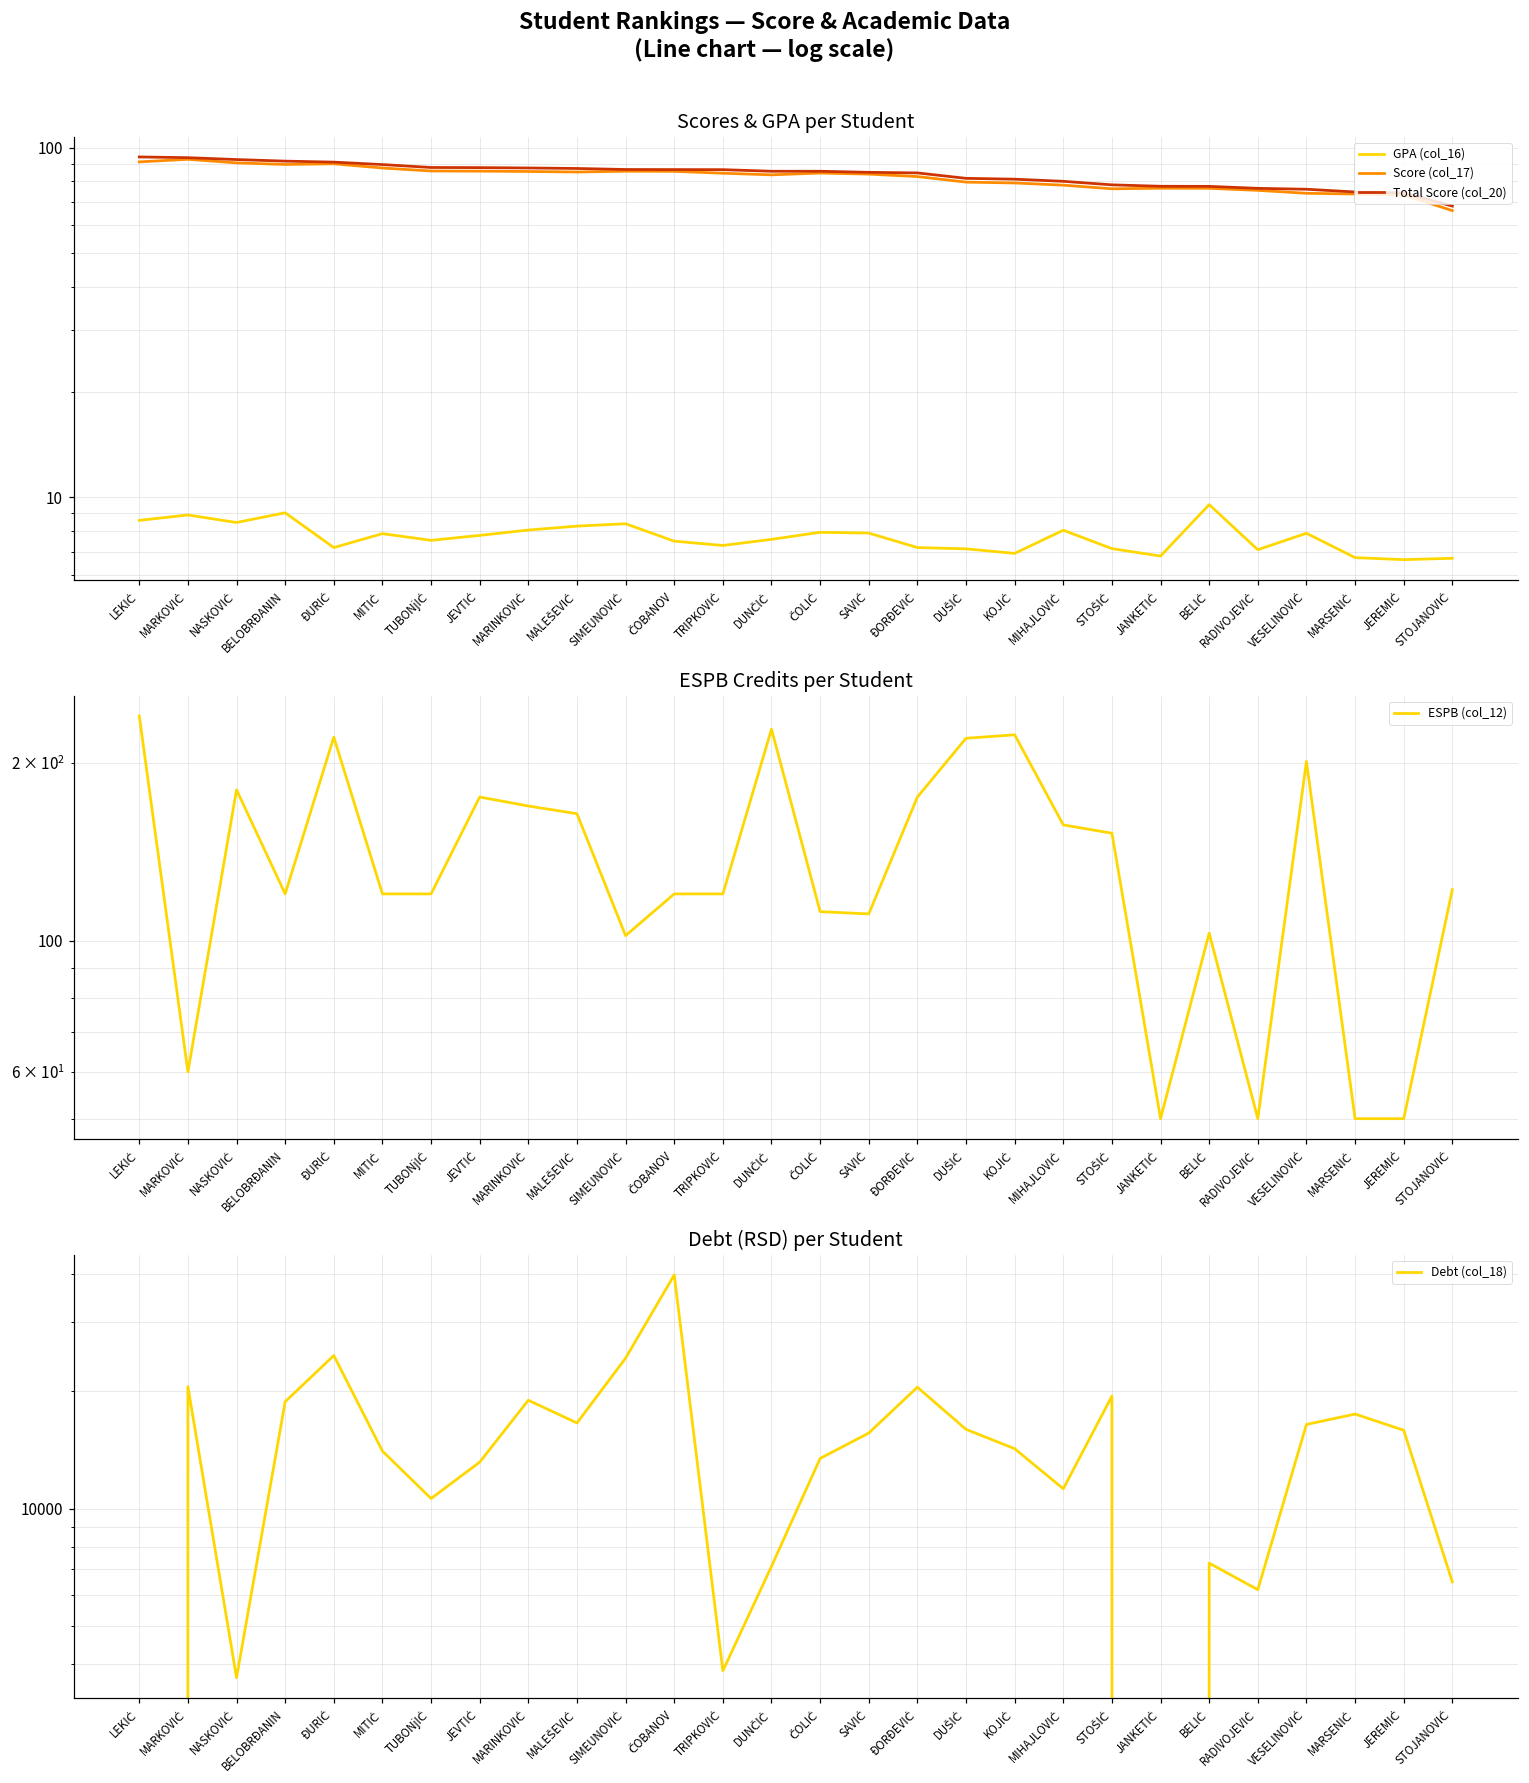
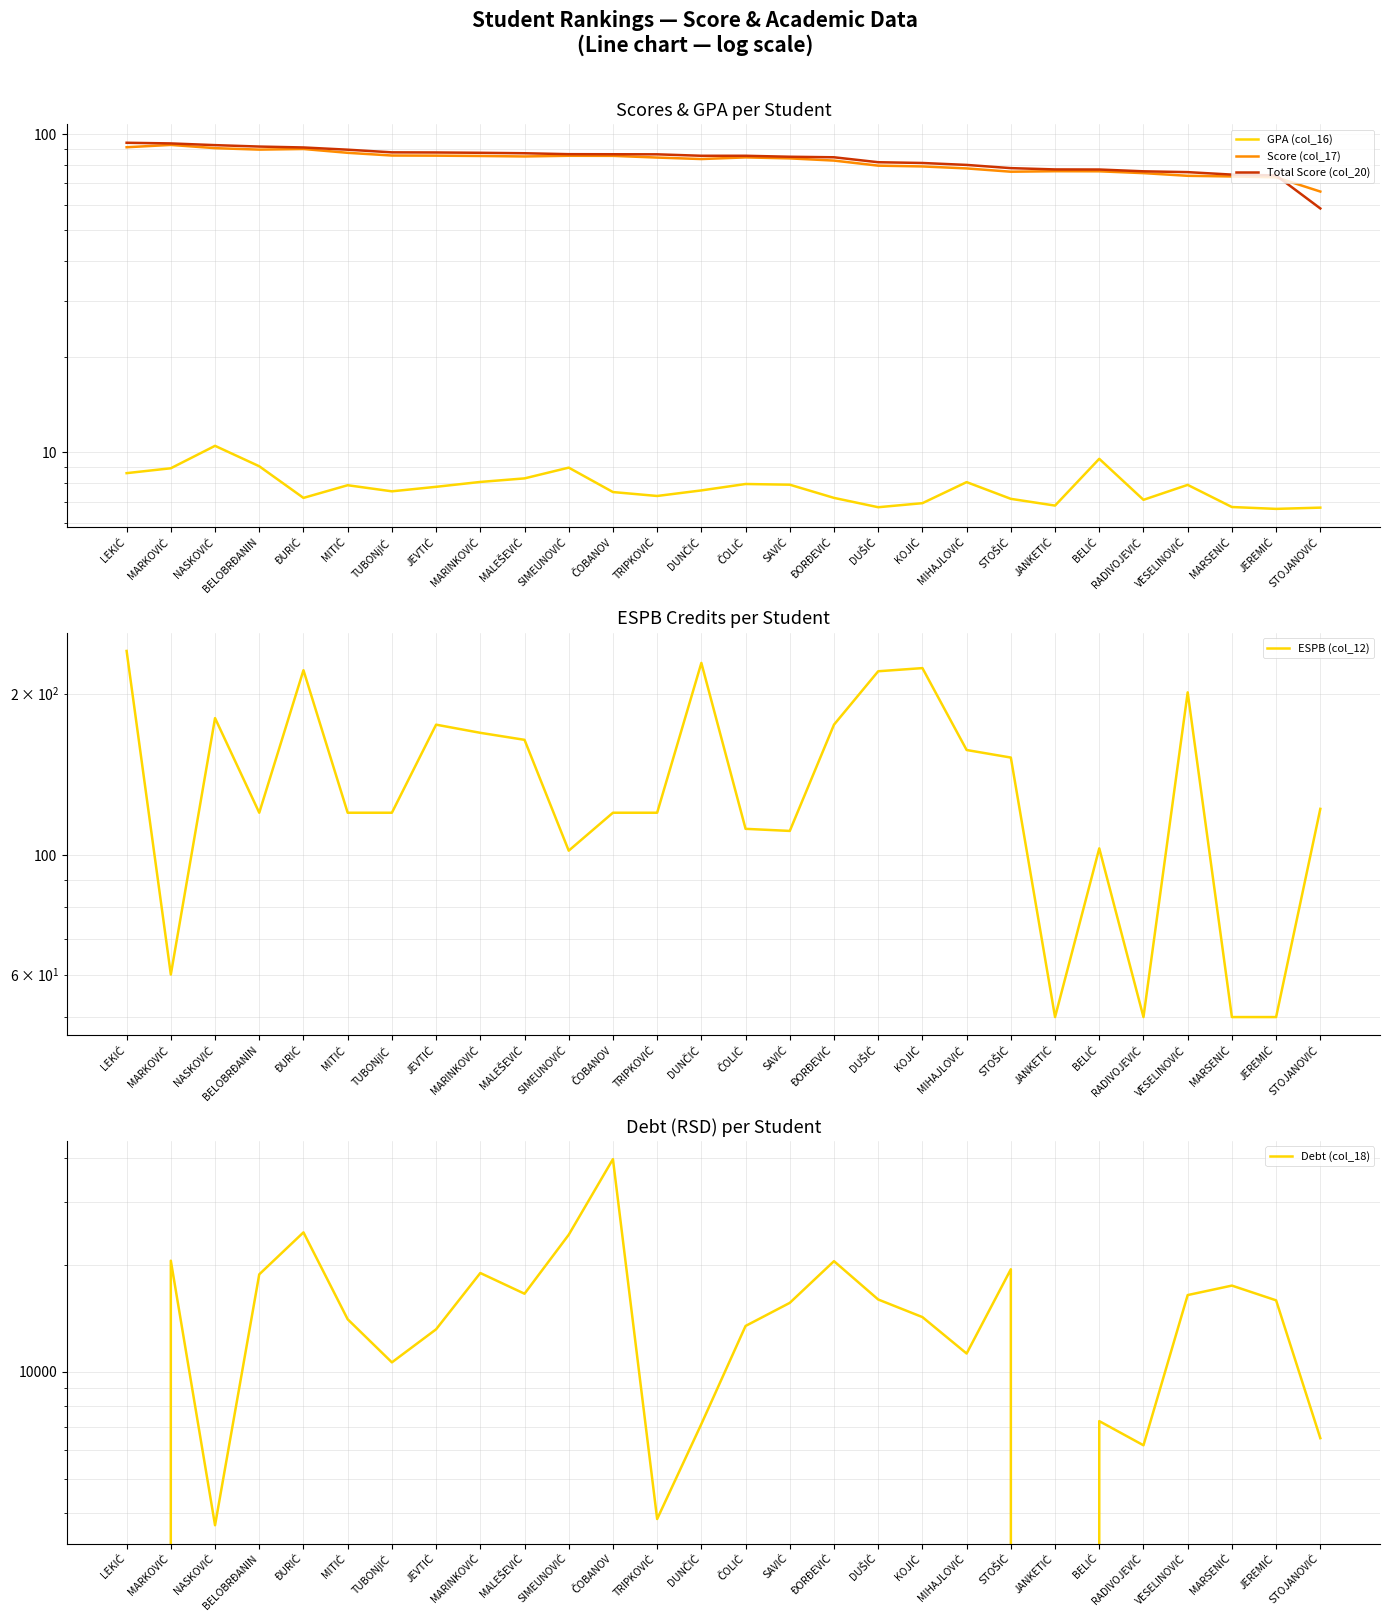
  {
    "Scores & GPA per Student": {
      "GPA (col_16)": {
        "LEKIĆ": 8.6,
        "MARKOVIĆ": 8.9,
-       "NASKOVIĆ": 8.5,
+       "NASKOVIĆ": 10.5,
        "BELOBRĐANIN": 9.0,
        "ĐURIĆ": 7.2,
        "MITIĆ": 7.9,
        "TUBONjIĆ": 7.5,
        "JEVTIĆ": 7.8,
        "MARINKOVIĆ": 8.1,
        "MALEŠEVIĆ": 8.3,
-       "SIMEUNOVIĆ": 8.4,
+       "SIMEUNOVIĆ": 9.0,
        "ČOBANOV": 7.5,
        "TRIPKOVIĆ": 7.3,
        "DUNČIĆ": 7.6,
        "ČOLIĆ": 8.0,
        "SAVIĆ": 7.9,
        "ĐORĐEVIĆ": 7.2,
-       "DUŠIĆ": 7.1,
+       "DUŠIĆ": 6.7,
        "KOJIĆ": 6.9,
        "MIHAJLOVIĆ": 8.1,
        "STOŠIĆ": 7.1,
        "JANKETIĆ": 6.8,
        "BELIĆ": 9.5,
        "RADIVOJEVIĆ": 7.1,
        "VESELINOVIĆ": 7.9,
        "MARSENIĆ": 6.7,
        "JEREMIĆ": 6.6,
        "STOJANOVIĆ": 6.7
      },
      "Score (col_17)": {
        "LEKIĆ": 91,
        "NASKOVIĆ": 90,
        "BELOBRĐANIN": 89,
        "MITIĆ": 87,
        "TUBONjIĆ": 86,
        "JEVTIĆ": 86,
        "MARINKOVIĆ": 85,
        "MALEŠEVIĆ": 85,
        "TRIPKOVIĆ": 84,
        "DUNČIĆ": 84,
        "ĐORĐEVIĆ": 83,
        "DUŠIĆ": 80,
        "KOJIĆ": 79,
        "MIHAJLOVIĆ": 78,
        "STOŠIĆ": 76,
        "VESELINOVIĆ": 74,
        "STOJANOVIĆ": 66
      },
      "Total Score (col_20)": {
        "LEKIĆ": 94,
        "NASKOVIĆ": 92,
        "BELOBRĐANIN": 91,
        "MITIĆ": 89,
        "TUBONjIĆ": 88,
        "JEVTIĆ": 88,
        "MARINKOVIĆ": 87,
        "MALEŠEVIĆ": 87,
        "TRIPKOVIĆ": 86,
        "DUNČIĆ": 86,
        "ĐORĐEVIĆ": 85,
        "DUŠIĆ": 82,
        "KOJIĆ": 81,
        "MIHAJLOVIĆ": 80,
        "STOŠIĆ": 78,
        "VESELINOVIĆ": 76,
-       "STOJANOVIĆ": 68
+       "STOJANOVIĆ": 58
      }
    }
  }
